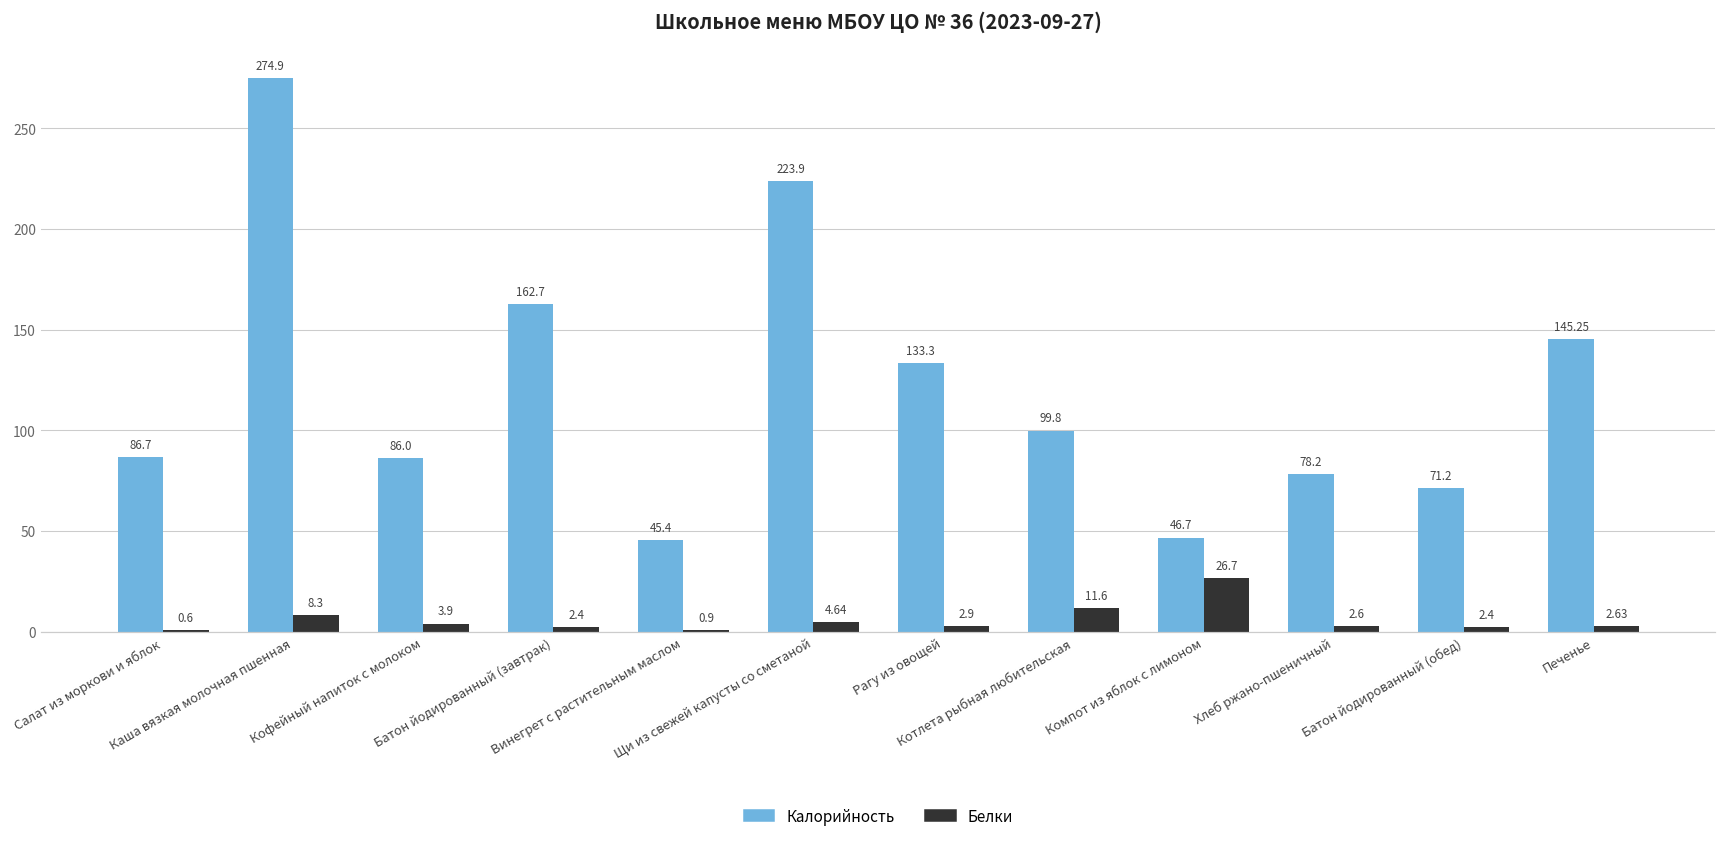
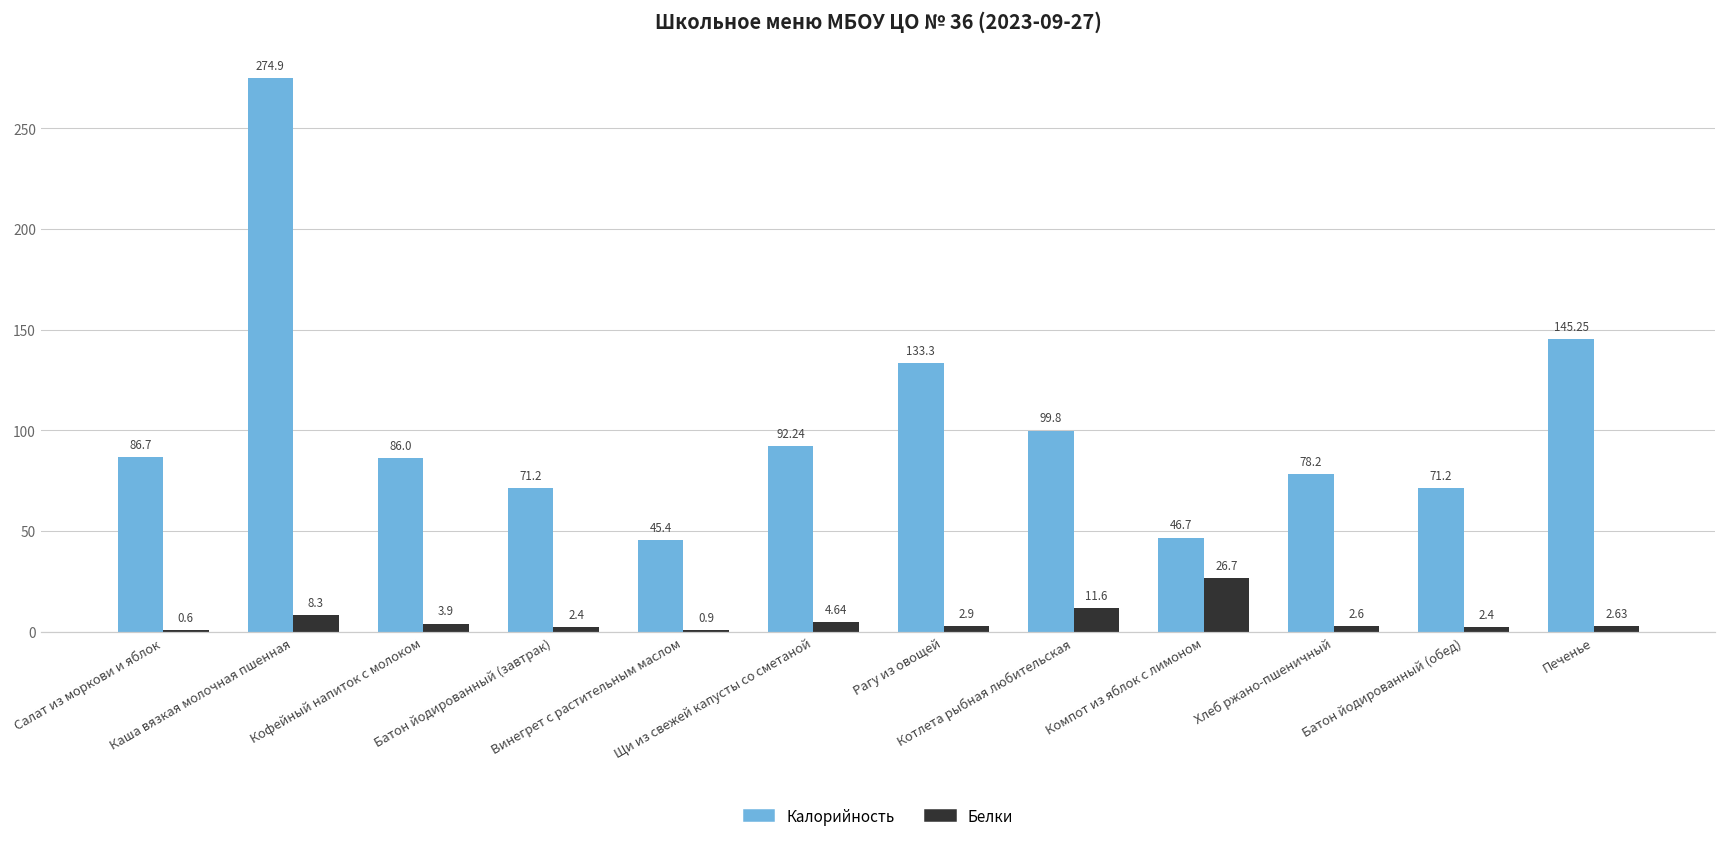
  {
    "Калорийность": {
      "Салат из моркови и яблок": 86.7,
      "Каша вязкая молочная пшенная": 274.9,
      "Кофейный напиток с молоком": 86.0,
-     "Батон йодированный (завтрак)": 162.7,
+     "Батон йодированный (завтрак)": 71.2,
      "Винегрет с растительным маслом": 45.4,
-     "Щи из свежей капусты со сметаной": 223.9,
+     "Щи из свежей капусты со сметаной": 92.24,
      "Рагу из овощей": 133.3,
      "Котлета рыбная любительская": 99.8,
      "Компот из яблок с лимоном": 46.7,
      "Хлеб ржано-пшеничный": 78.2,
      "Батон йодированный (обед)": 71.2,
      "Печенье": 145.25
    },
    "Белки": {
      "Салат из моркови и яблок": 0.6,
      "Каша вязкая молочная пшенная": 8.3,
      "Кофейный напиток с молоком": 3.9,
      "Батон йодированный (завтрак)": 2.4,
      "Винегрет с растительным маслом": 0.9,
      "Щи из свежей капусты со сметаной": 4.64,
      "Рагу из овощей": 2.9,
      "Котлета рыбная любительская": 11.6,
      "Компот из яблок с лимоном": 26.7,
      "Хлеб ржано-пшеничный": 2.6,
      "Батон йодированный (обед)": 2.4,
      "Печенье": 2.63
    }
  }
